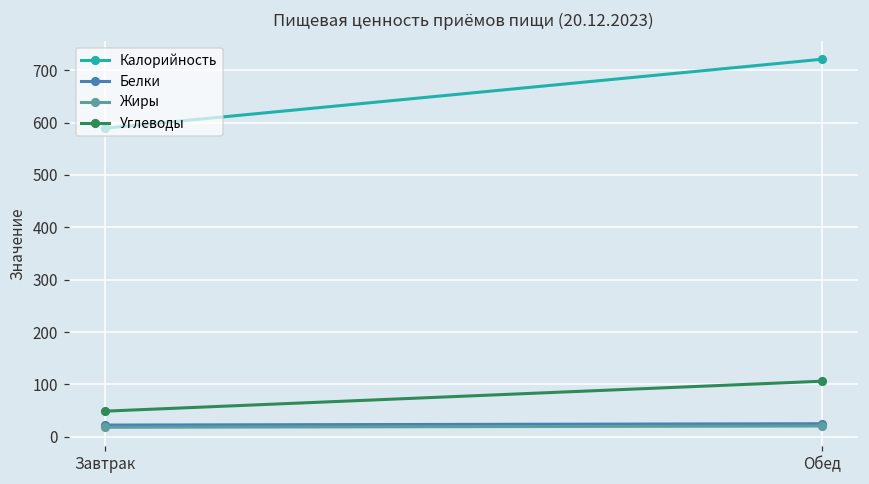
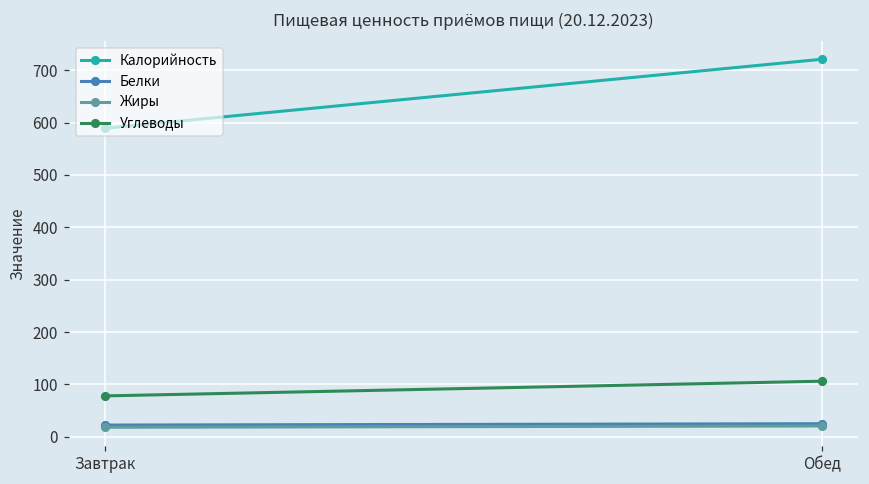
  {
    "Калорийность": {
      "Обед": 720
    },
    "Углеводы": {
-     "Завтрак": 50,
+     "Завтрак": 80,
      "Обед": 110
    }
  }
